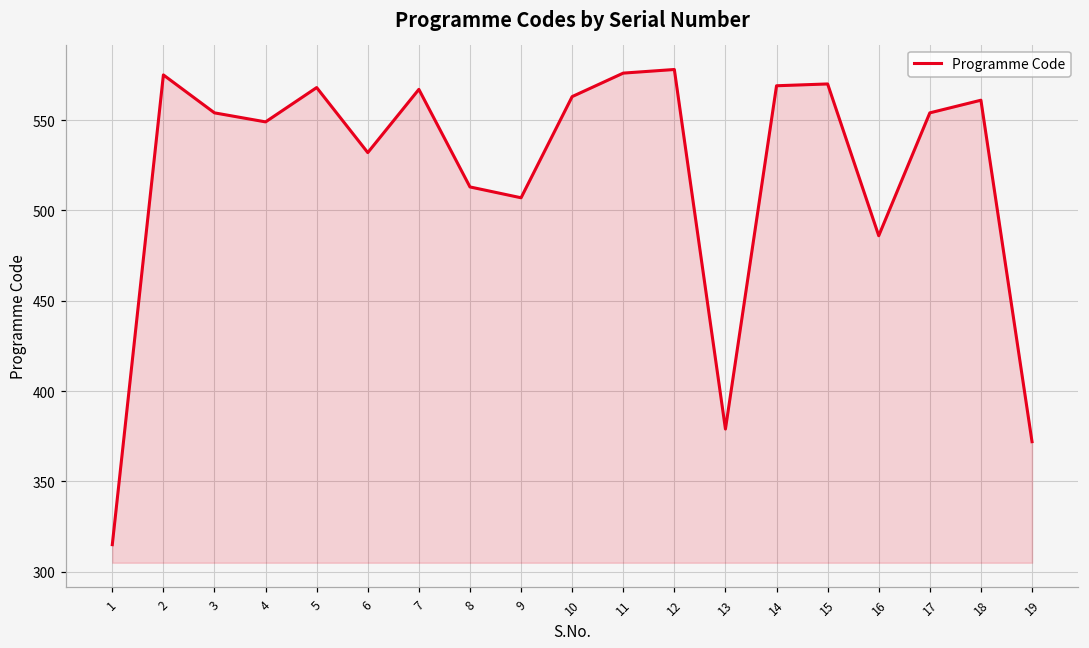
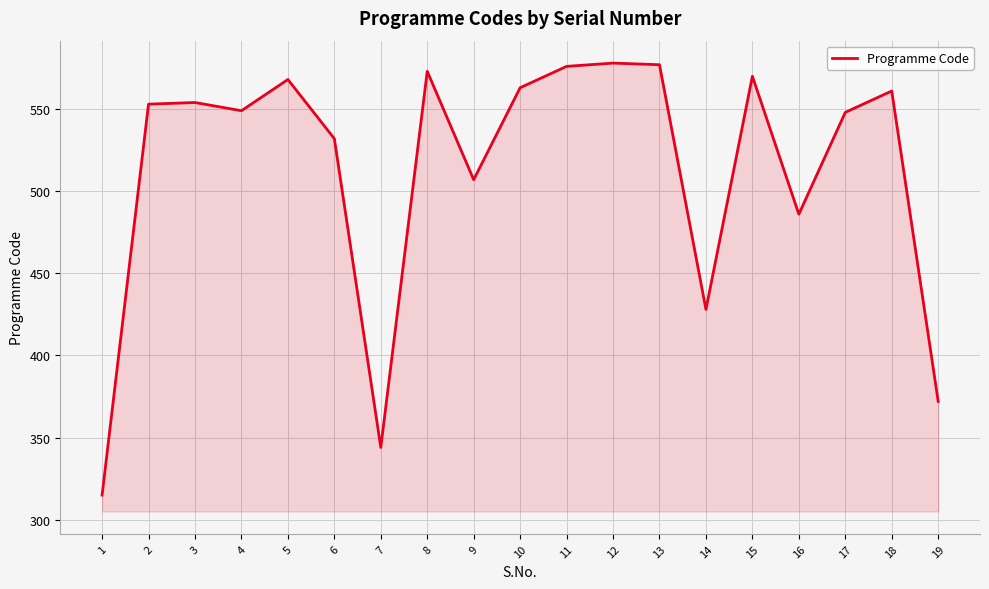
  {
    "1": 315,
-   "2": 575,
+   "2": 553,
    "3": 554,
    "4": 549,
    "5": 568,
    "6": 532,
-   "7": 567,
-   "8": 513,
+   "7": 344,
+   "8": 573,
    "9": 507,
    "10": 563,
    "11": 576,
    "12": 578,
-   "13": 379,
-   "14": 569,
+   "13": 577,
+   "14": 428,
    "15": 570,
    "16": 486,
-   "17": 554,
+   "17": 548,
    "18": 561,
    "19": 372
  }
